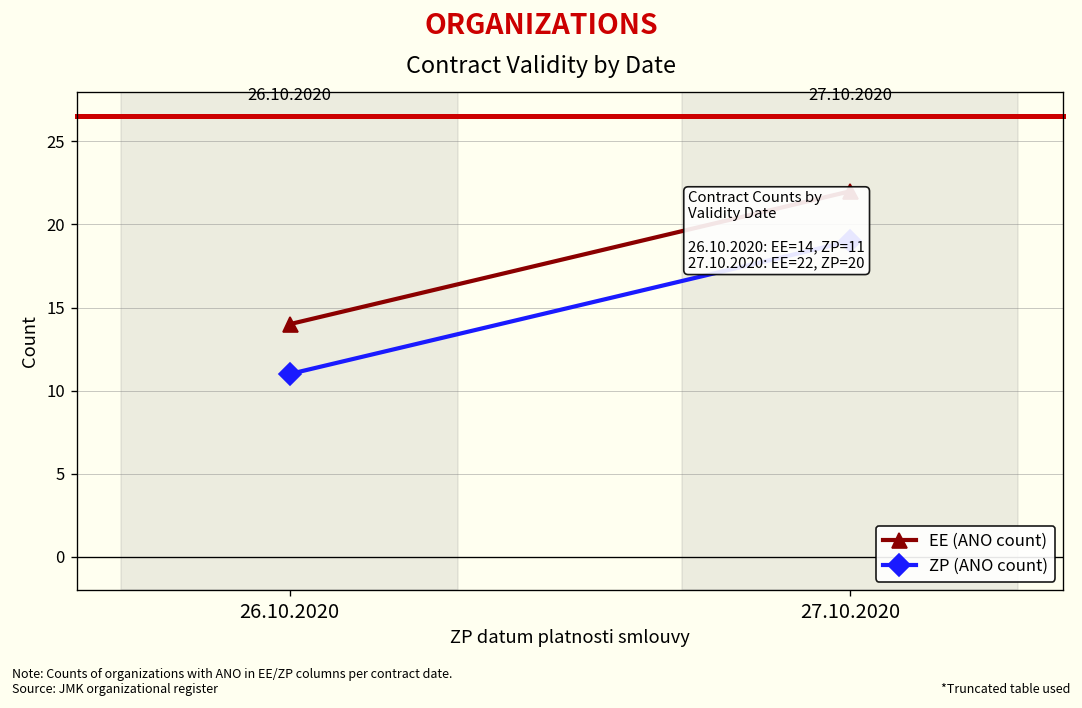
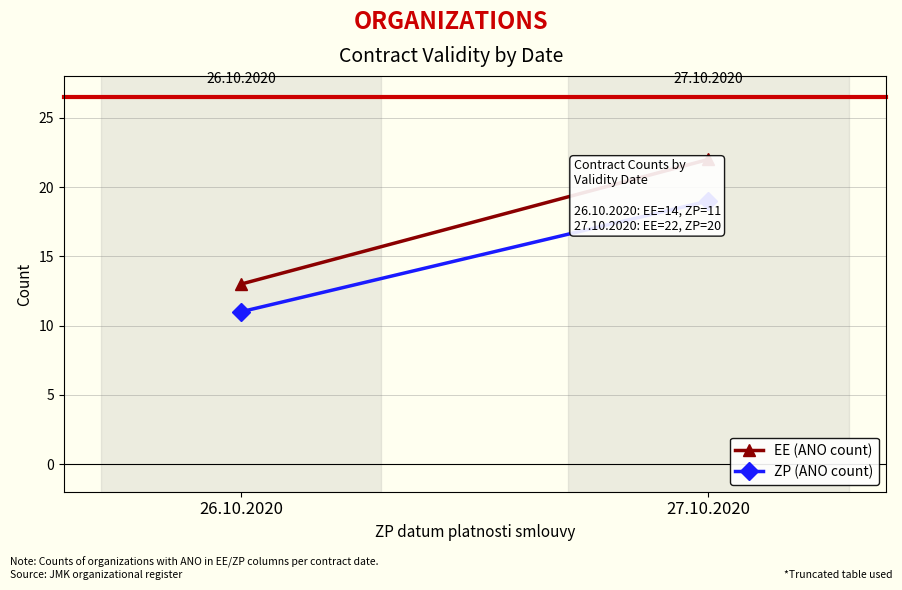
  {
    "EE (ANO count)": {
-     "26.10.2020": 14
+     "26.10.2020": 13
    },
    "ZP (ANO count)": {
      "26.10.2020": 11
    }
  }
